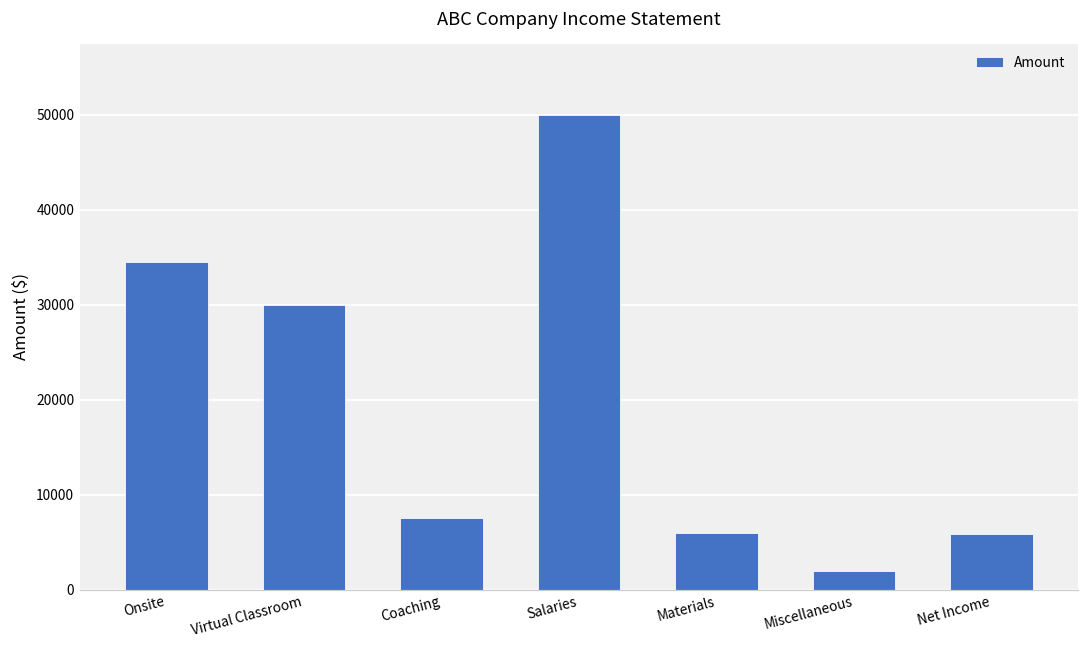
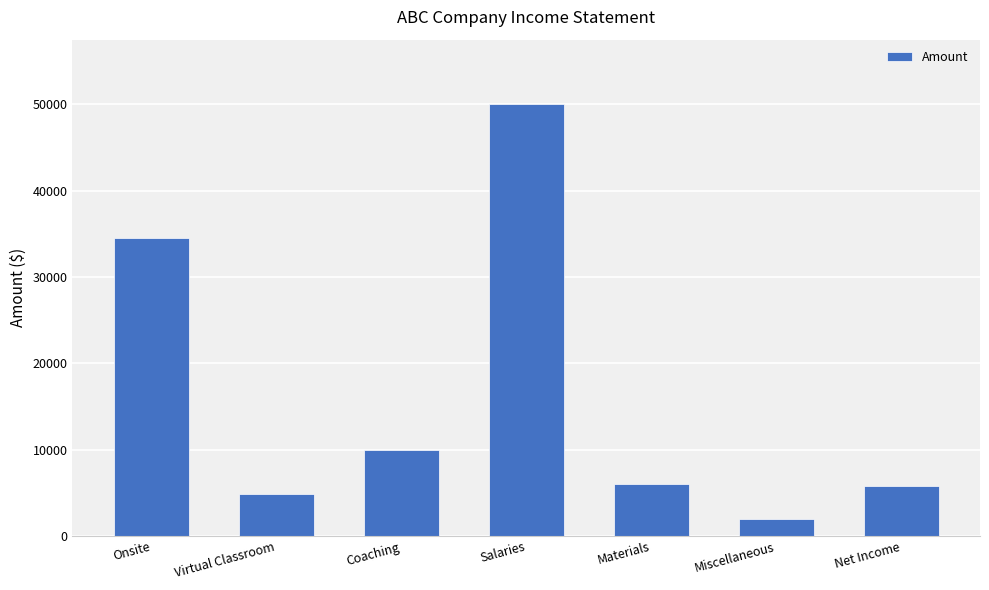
  {
    "Onsite": 35000,
-   "Virtual Classroom": 30000,
-   "Coaching": 8000,
+   "Virtual Classroom": 5000,
+   "Coaching": 10000,
    "Salaries": 50000,
    "Materials": 6000,
    "Miscellaneous": 2000,
    "Net Income": 6000
  }
